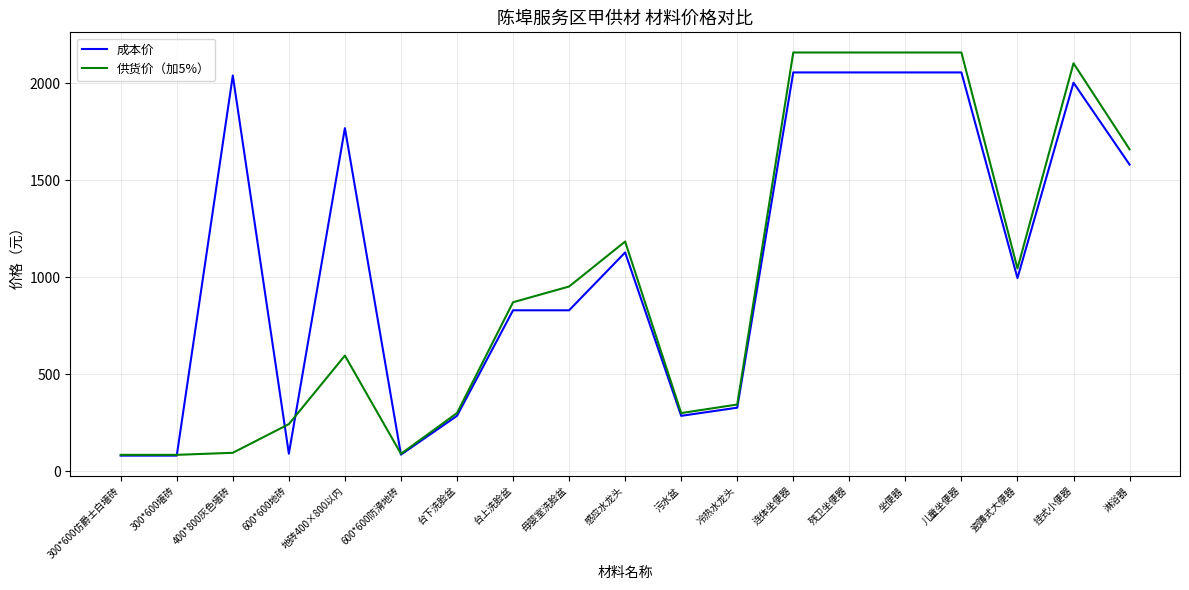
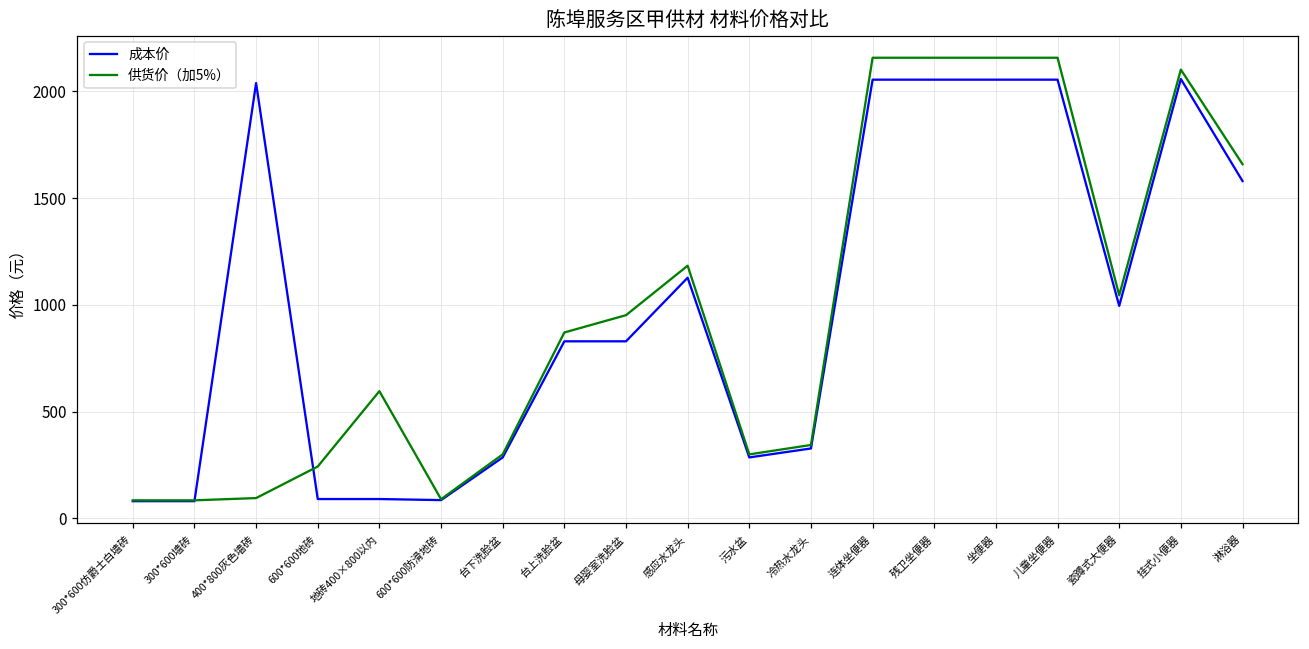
  {
    "成本价": {
      "400*800灰色墙砖": 2040,
      "600*600地砖": 90,
-     "地砖400×800以内": 1770,
+     "地砖400×800以内": 90,
      "台下洗脸盆": 290,
      "台上洗脸盆": 830,
      "母婴室洗脸盆": 830,
      "感应水龙头": 1130,
      "污水盆": 290,
      "冷热水龙头": 330,
      "连体坐便器": 2060,
      "残卫坐便器": 2060,
      "坐便器": 2060,
      "儿童坐便器": 2060,
      "瓷蹲式大便器": 1000,
-     "挂式小便器": 2000,
+     "挂式小便器": 2060,
      "淋浴器": 1580
    },
    "供货价（加5%）": {
      "400*800灰色墙砖": 90,
      "600*600地砖": 240,
      "地砖400×800以内": 600,
      "台下洗脸盆": 300,
      "台上洗脸盆": 870,
      "母婴室洗脸盆": 950,
      "感应水龙头": 1180,
      "污水盆": 300,
      "冷热水龙头": 340,
      "连体坐便器": 2160,
      "残卫坐便器": 2160,
      "坐便器": 2160,
      "儿童坐便器": 2160,
      "瓷蹲式大便器": 1040,
      "挂式小便器": 2100,
      "淋浴器": 1660
    }
  }
